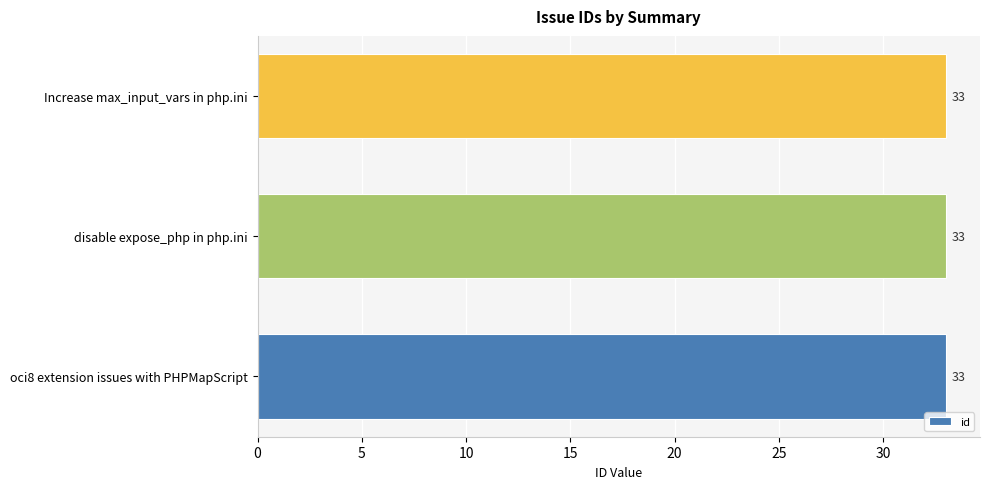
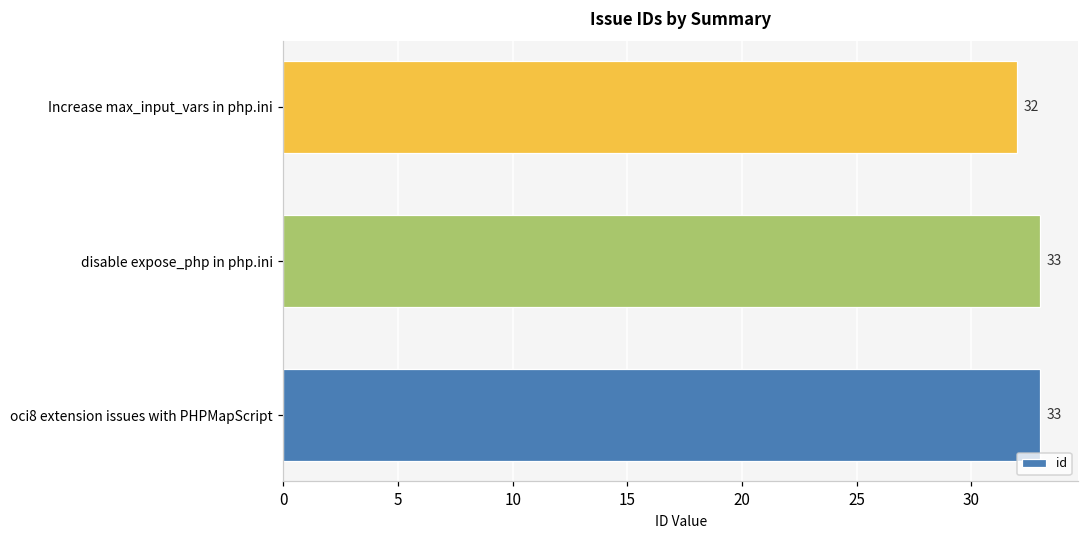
  {
-   "Increase max_input_vars in php.ini": 33,
+   "Increase max_input_vars in php.ini": 32,
    "disable expose_php in php.ini": 33,
    "oci8 extension issues with PHPMapScript": 33
  }
